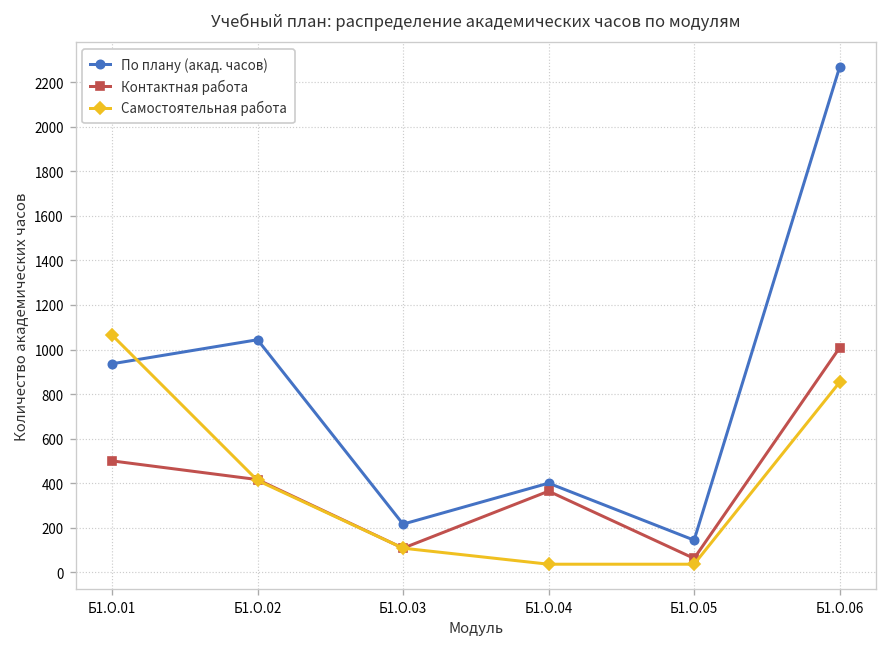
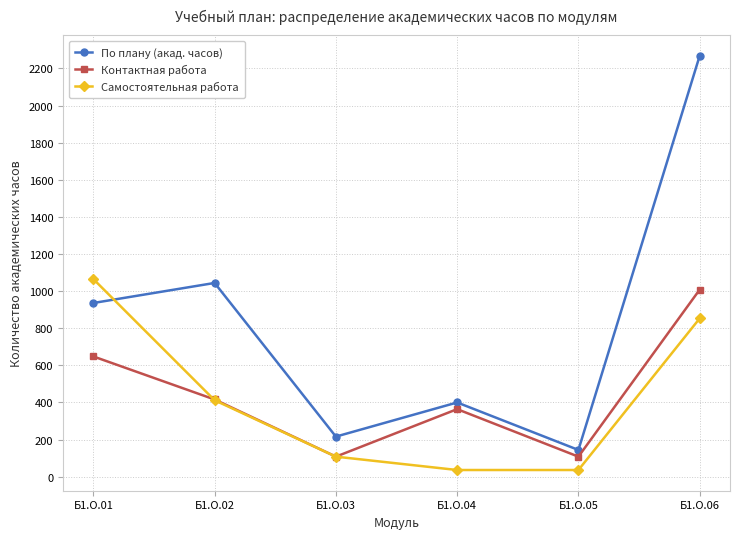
  {
    "По плану (акад. часов)": {
      "Б1.О.01": 940,
      "Б1.О.02": 1040,
      "Б1.О.03": 220,
      "Б1.О.04": 400,
      "Б1.О.05": 140,
      "Б1.О.06": 2270
    },
    "Контактная работа": {
-     "Б1.О.01": 500,
+     "Б1.О.01": 650,
      "Б1.О.04": 360,
-     "Б1.О.05": 60,
+     "Б1.О.05": 110,
      "Б1.О.06": 1010
    },
    "Самостоятельная работа": {
      "Б1.О.01": 1070,
      "Б1.О.04": 40,
      "Б1.О.05": 40,
      "Б1.О.06": 850
    }
  }
